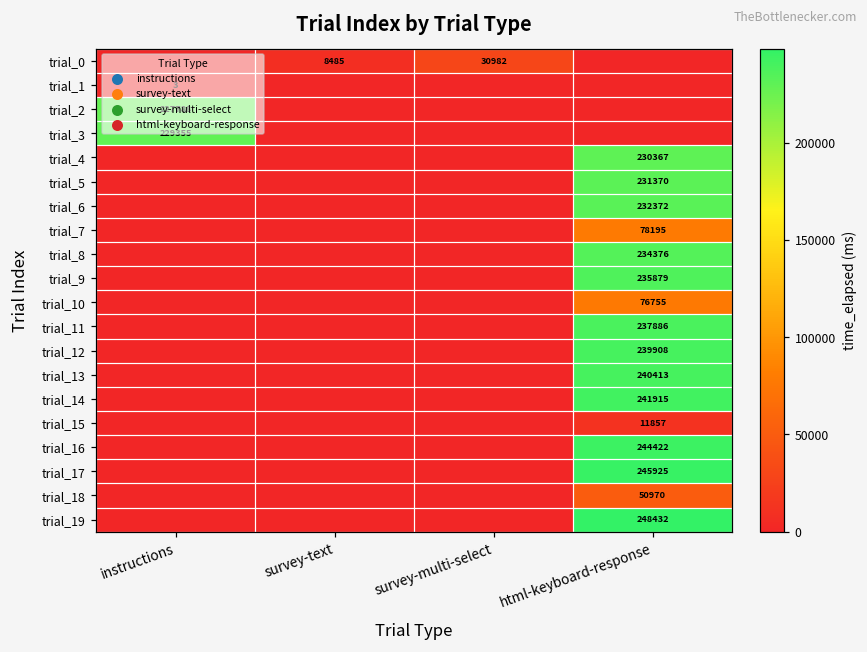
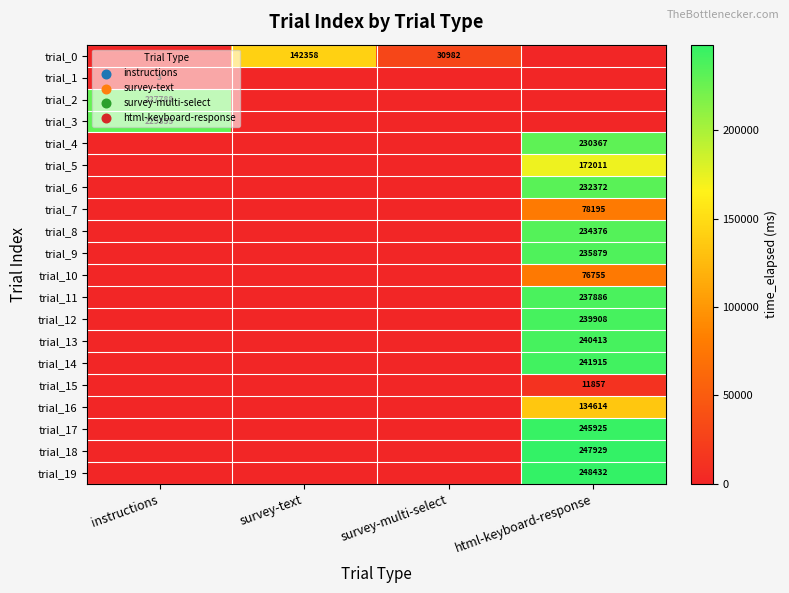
  {
    "trial_0": {
-     "survey-text": 8485,
+     "survey-text": 142358,
      "survey-multi-select": 30982
    },
    "trial_4": {
      "html-keyboard-response": 230367
    },
    "trial_5": {
-     "html-keyboard-response": 231370
+     "html-keyboard-response": 172011
    },
    "trial_6": {
      "html-keyboard-response": 232372
    },
    "trial_7": {
      "html-keyboard-response": 78195
    },
    "trial_8": {
      "html-keyboard-response": 234376
    },
    "trial_9": {
      "html-keyboard-response": 235879
    },
    "trial_10": {
      "html-keyboard-response": 76755
    },
    "trial_11": {
      "html-keyboard-response": 237886
    },
    "trial_12": {
      "html-keyboard-response": 239908
    },
    "trial_13": {
      "html-keyboard-response": 240413
    },
    "trial_14": {
      "html-keyboard-response": 241915
    },
    "trial_15": {
      "html-keyboard-response": 11857
    },
    "trial_16": {
-     "html-keyboard-response": 244422
+     "html-keyboard-response": 134614
    },
    "trial_17": {
      "html-keyboard-response": 245925
    },
    "trial_18": {
-     "html-keyboard-response": 50970
+     "html-keyboard-response": 247929
    },
    "trial_19": {
      "html-keyboard-response": 248432
    }
  }
